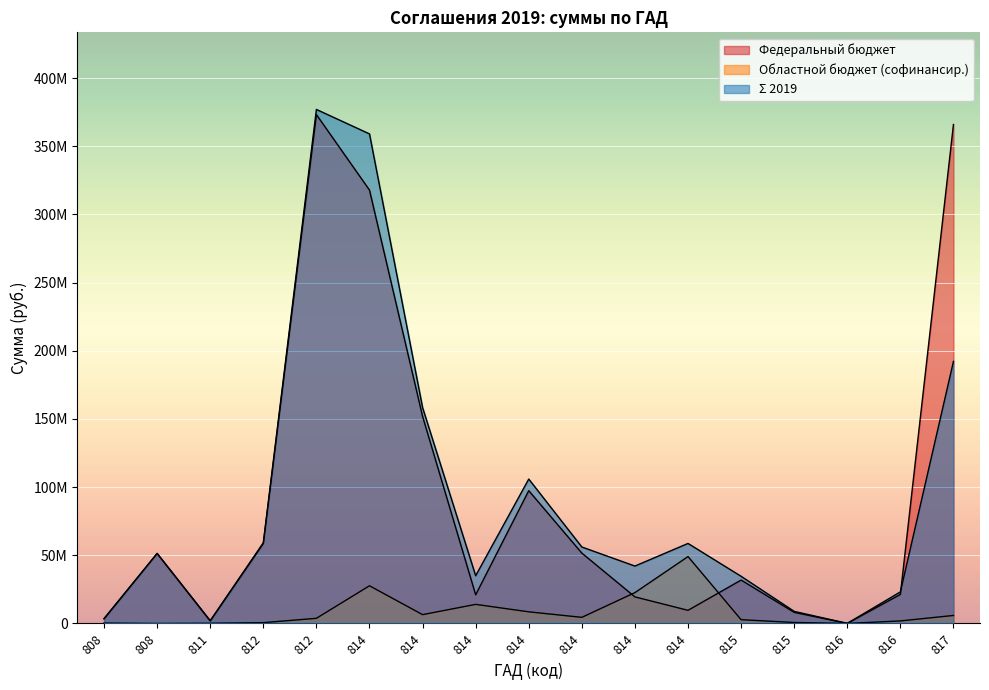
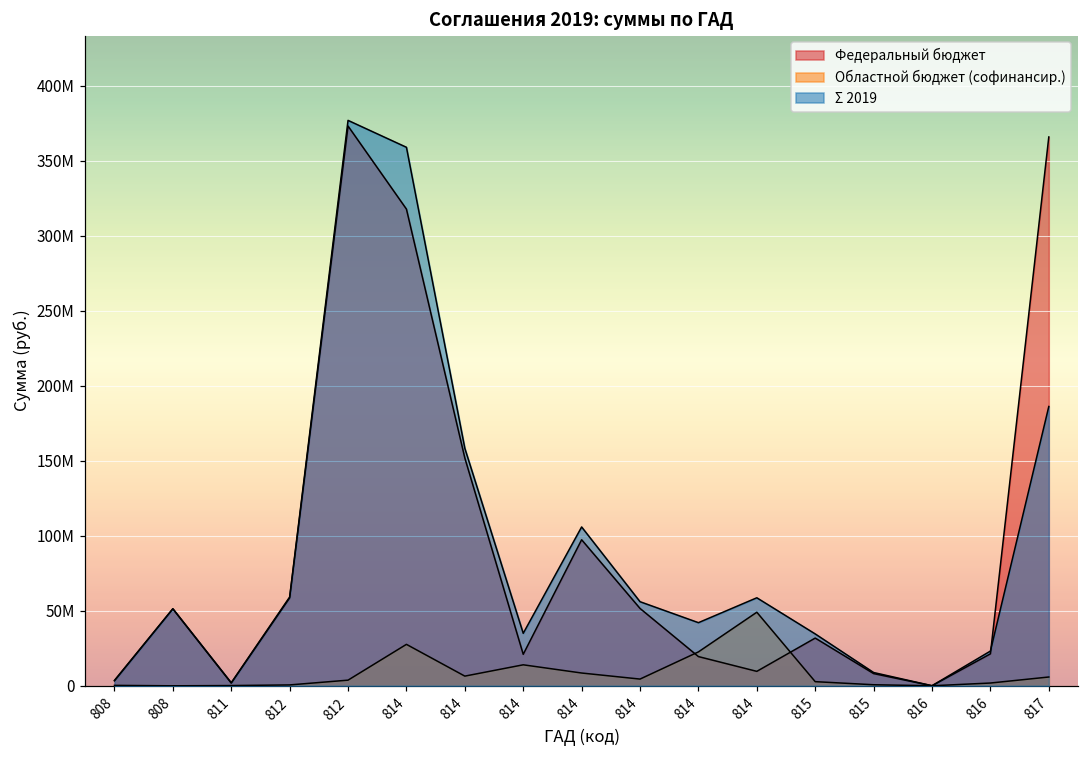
  {
    "Федеральный бюджет": {
      "817": 366000000
    },
    "Областной бюджет (софинансир.)": {
      "817": 6000000
    },
    "Σ 2019": {
-     "817": 192000000
+     "817": 186000000
    }
  }
